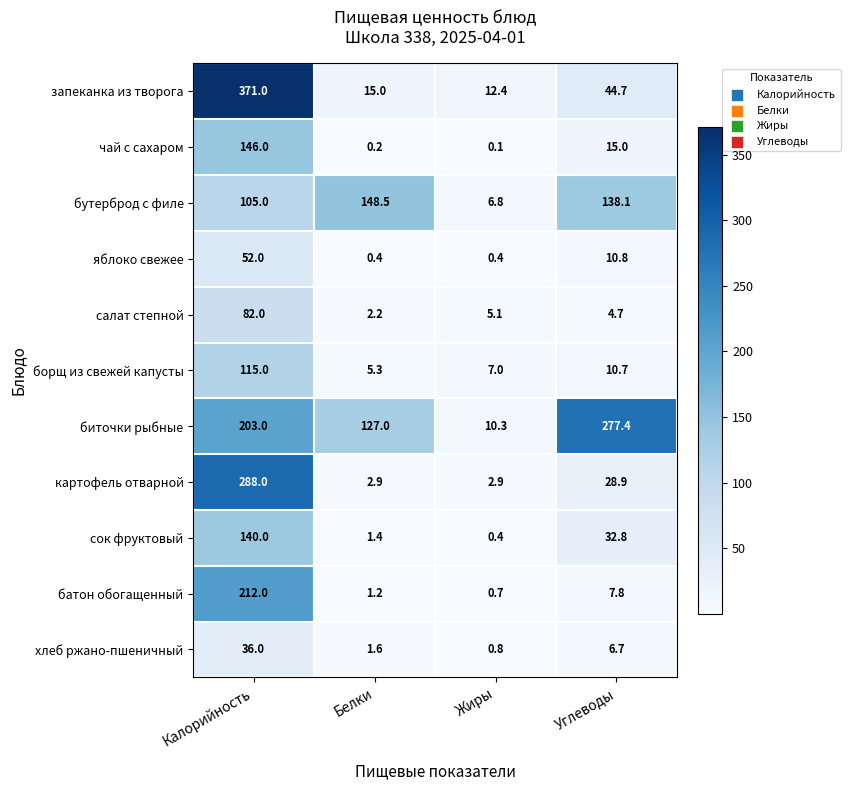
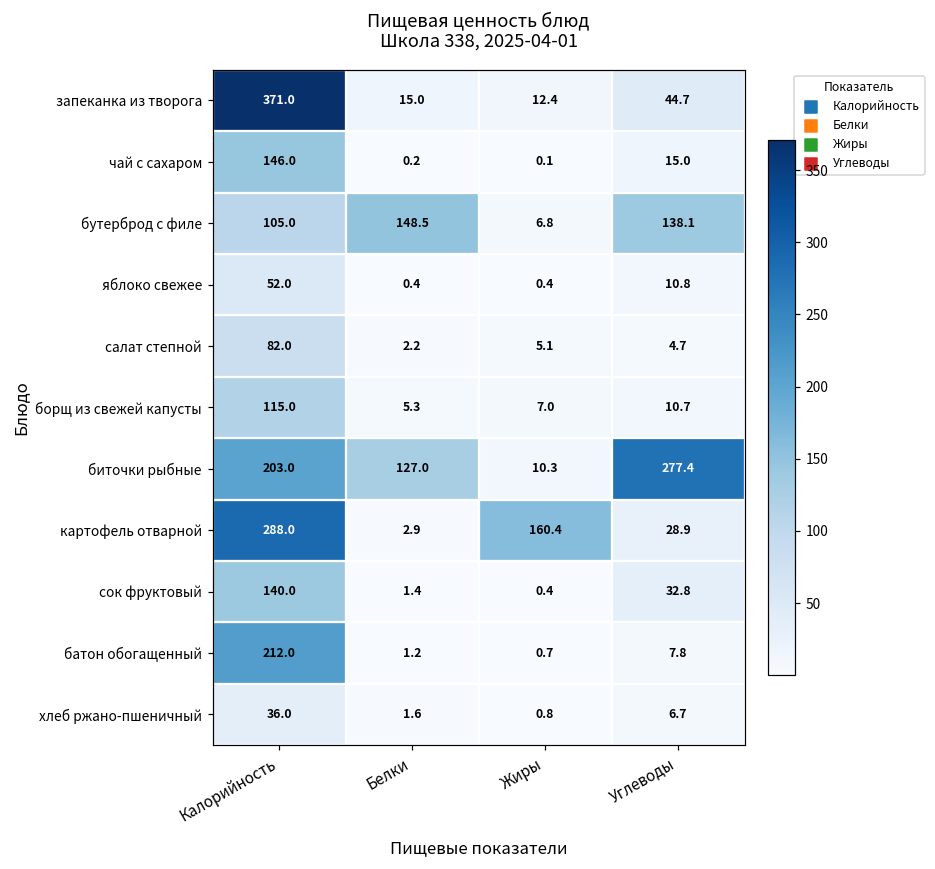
  {
    "запеканка из творога": {
      "Калорийность": 371.0,
      "Белки": 15.0,
      "Жиры": 12.4,
      "Углеводы": 44.7
    },
    "чай с сахаром": {
      "Калорийность": 146.0,
      "Белки": 0.2,
      "Жиры": 0.1,
      "Углеводы": 15.0
    },
    "бутерброд с филе": {
      "Калорийность": 105.0,
      "Белки": 148.5,
      "Жиры": 6.8,
      "Углеводы": 138.1
    },
    "яблоко свежее": {
      "Калорийность": 52.0,
      "Белки": 0.4,
      "Жиры": 0.4,
      "Углеводы": 10.8
    },
    "салат степной": {
      "Калорийность": 82.0,
      "Белки": 2.2,
      "Жиры": 5.1,
      "Углеводы": 4.7
    },
    "борщ из свежей капусты": {
      "Калорийность": 115.0,
      "Белки": 5.3,
      "Жиры": 7.0,
      "Углеводы": 10.7
    },
    "биточки рыбные": {
      "Калорийность": 203.0,
      "Белки": 127.0,
      "Жиры": 10.3,
      "Углеводы": 277.4
    },
    "картофель отварной": {
      "Калорийность": 288.0,
      "Белки": 2.9,
-     "Жиры": 2.9,
+     "Жиры": 160.4,
      "Углеводы": 28.9
    },
    "сок фруктовый": {
      "Калорийность": 140.0,
      "Белки": 1.4,
      "Жиры": 0.4,
      "Углеводы": 32.8
    },
    "батон обогащенный": {
      "Калорийность": 212.0,
      "Белки": 1.2,
      "Жиры": 0.7,
      "Углеводы": 7.8
    },
    "хлеб ржано-пшеничный": {
      "Калорийность": 36.0,
      "Белки": 1.6,
      "Жиры": 0.8,
      "Углеводы": 6.7
    }
  }
